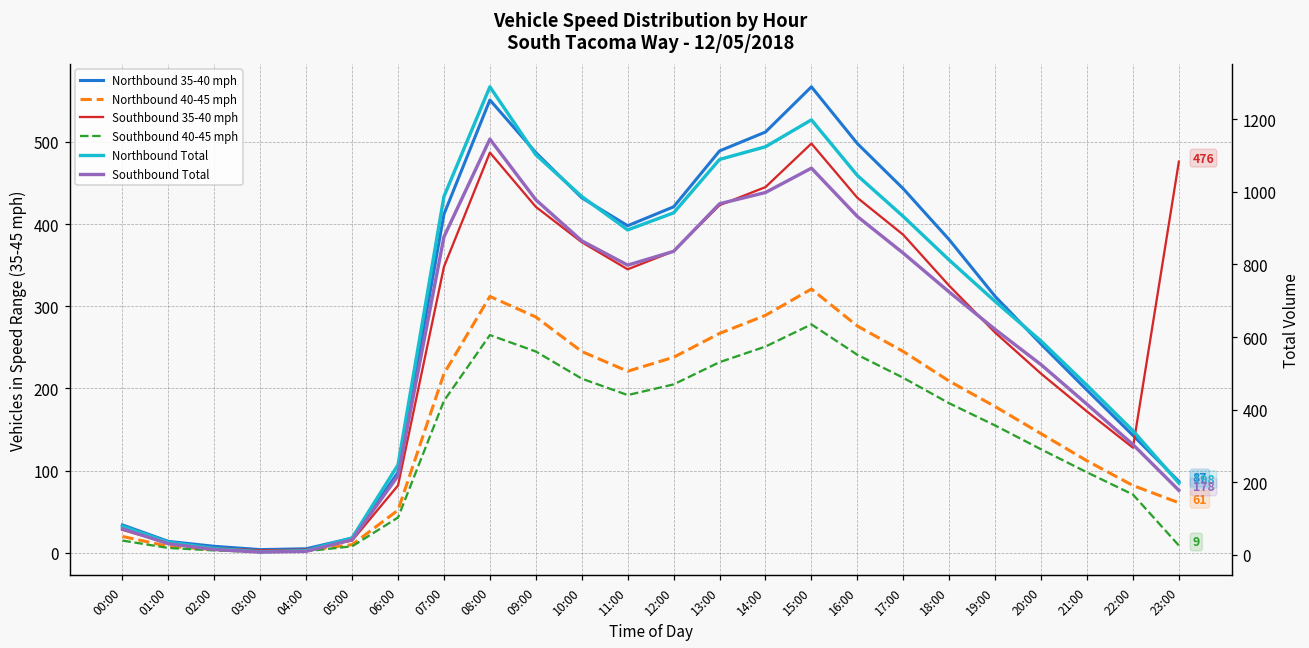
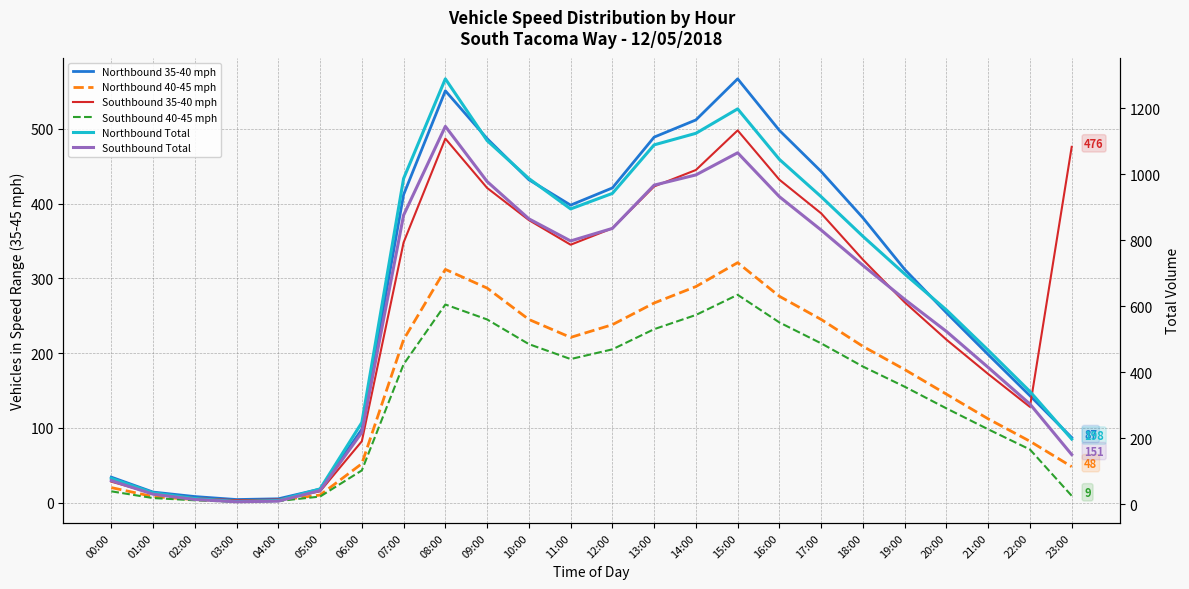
  {
    "Northbound 40-45 mph": {
-     "23:00": 61
+     "23:00": 48
    },
    "Southbound Total": {
-     "23:00": 178
+     "23:00": 151
    }
  }
